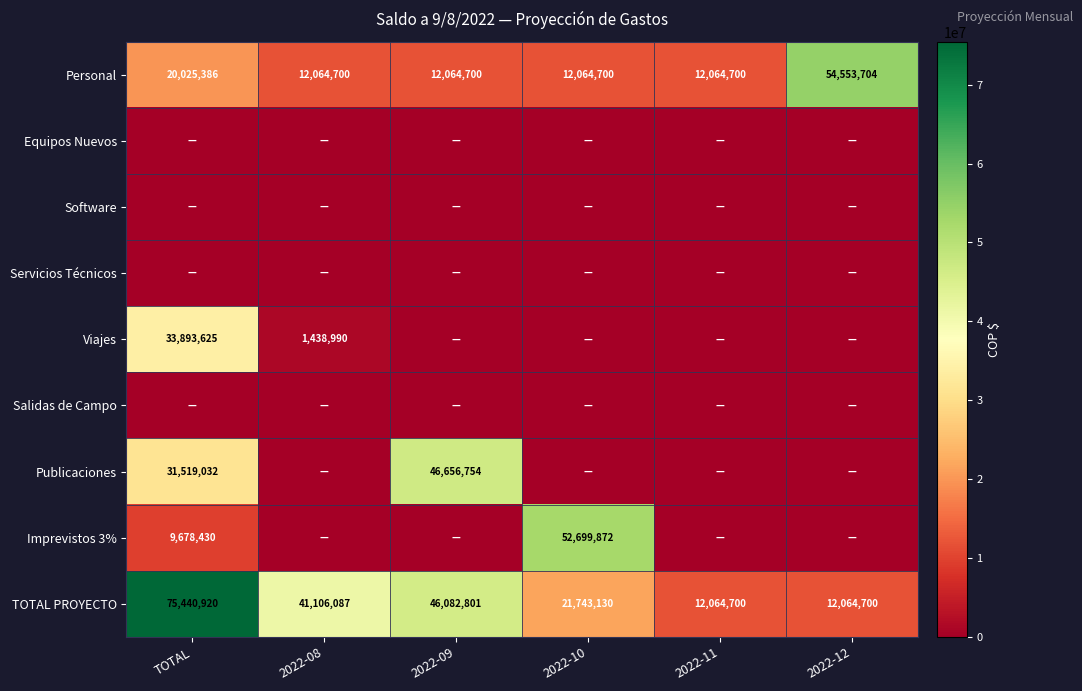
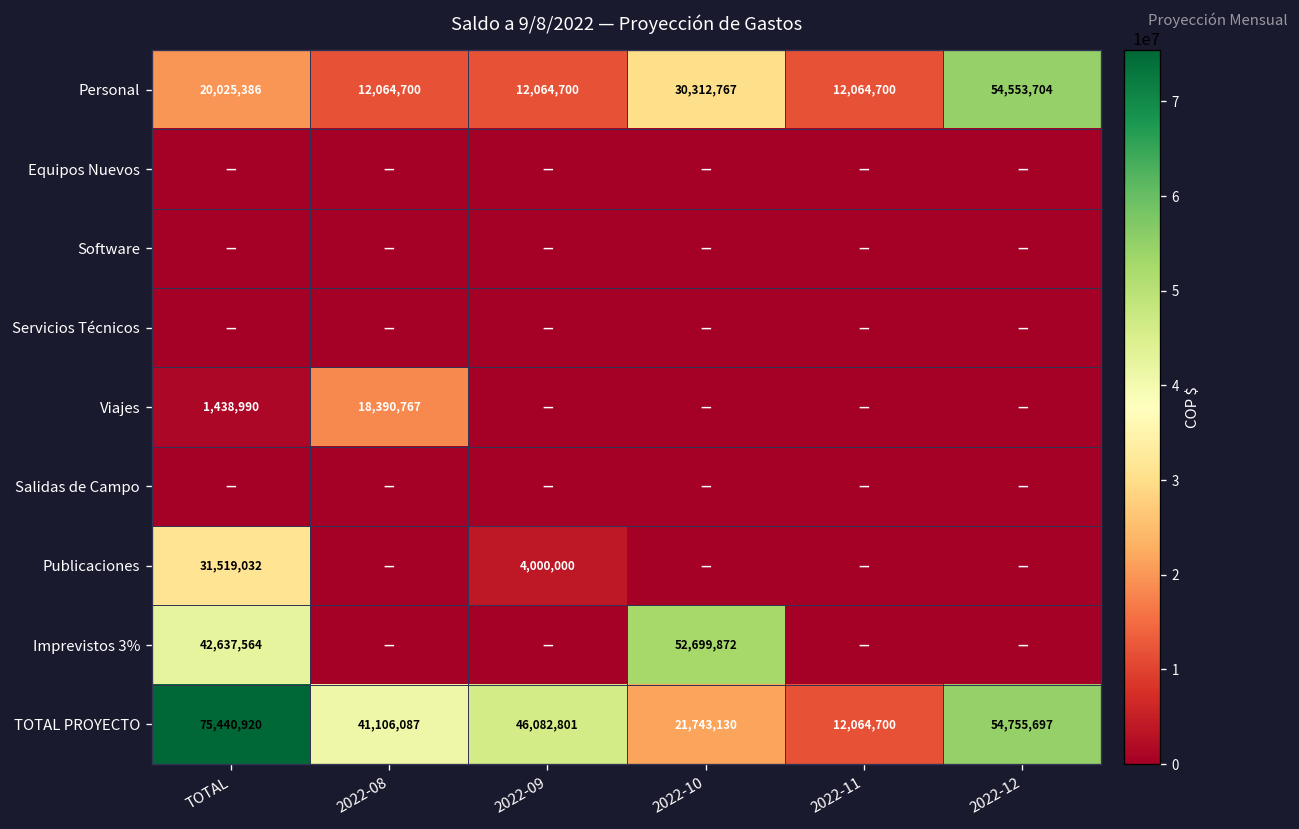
  {
    "Personal": {
      "TOTAL": "20,025,386",
      "2022-08": "12,064,700",
      "2022-09": "12,064,700",
-     "2022-10": "12,064,700",
+     "2022-10": "30,312,767",
      "2022-11": "12,064,700",
      "2022-12": "54,553,704"
    },
    "Viajes": {
-     "TOTAL": "33,893,625",
-     "2022-08": "1,438,990"
+     "TOTAL": "1,438,990",
+     "2022-08": "18,390,767"
    },
    "Publicaciones": {
      "TOTAL": "31,519,032",
-     "2022-09": "46,656,754"
+     "2022-09": "4,000,000"
    },
    "Imprevistos 3%": {
-     "TOTAL": "9,678,430",
+     "TOTAL": "42,637,564",
      "2022-10": "52,699,872"
    },
    "TOTAL PROYECTO": {
      "TOTAL": "75,440,920",
      "2022-08": "41,106,087",
      "2022-09": "46,082,801",
      "2022-10": "21,743,130",
      "2022-11": "12,064,700",
-     "2022-12": "12,064,700"
+     "2022-12": "54,755,697"
    }
  }
